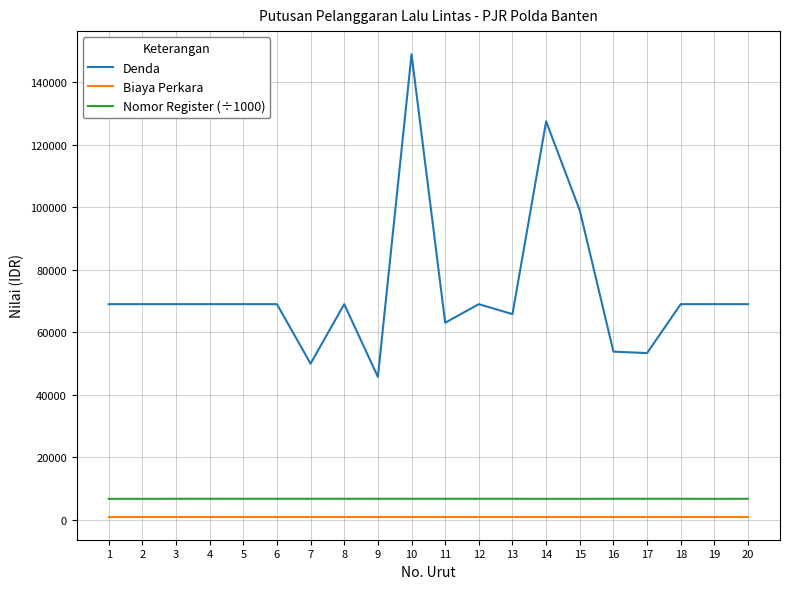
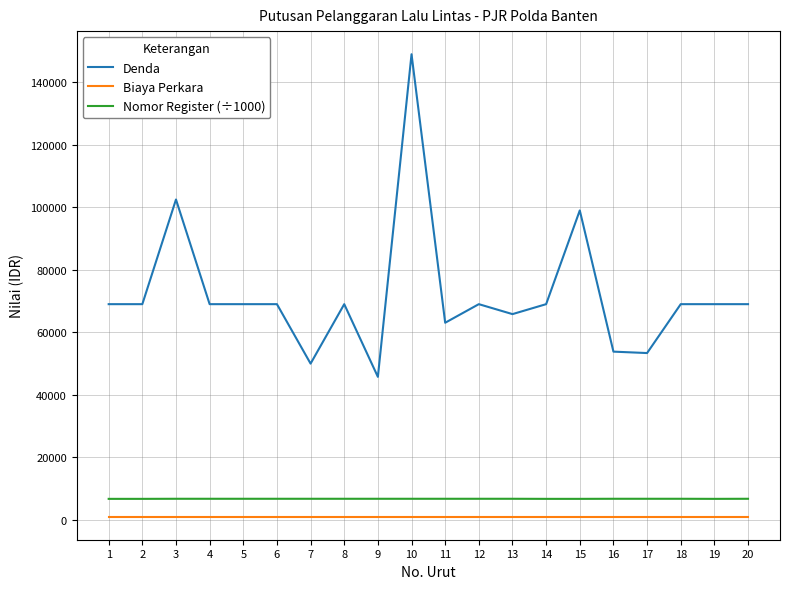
  {
    "Denda": {
      "1": 69000,
      "2": 69000,
-     "3": 69000,
+     "3": 103000,
      "4": 69000,
      "5": 69000,
      "6": 69000,
      "7": 50000,
      "8": 69000,
      "9": 46000,
      "10": 149000,
      "11": 63000,
      "12": 69000,
      "13": 66000,
-     "14": 128000,
+     "14": 69000,
      "15": 99000,
      "16": 54000,
      "17": 53000,
      "18": 69000,
      "19": 69000,
      "20": 69000
    },
    "Biaya Perkara": {
      "1": 1000,
      "2": 1000,
      "3": 1000,
      "4": 1000,
      "5": 1000,
      "6": 1000,
      "7": 1000,
      "8": 1000,
      "9": 1000,
      "10": 1000,
      "11": 1000,
      "12": 1000,
      "13": 1000,
      "14": 1000,
      "15": 1000,
      "16": 1000,
      "17": 1000,
      "18": 1000,
      "19": 1000,
      "20": 1000
    },
    "Nomor Register (÷1000)": {
      "1": 7000,
      "2": 7000,
      "3": 7000,
      "4": 7000,
      "5": 7000,
      "6": 7000,
      "7": 7000,
      "8": 7000,
      "9": 7000,
      "10": 7000,
      "11": 7000,
      "12": 7000,
      "13": 7000,
      "14": 7000,
      "15": 7000,
      "16": 7000,
      "17": 7000,
      "18": 7000,
      "19": 7000,
      "20": 7000
    }
  }
